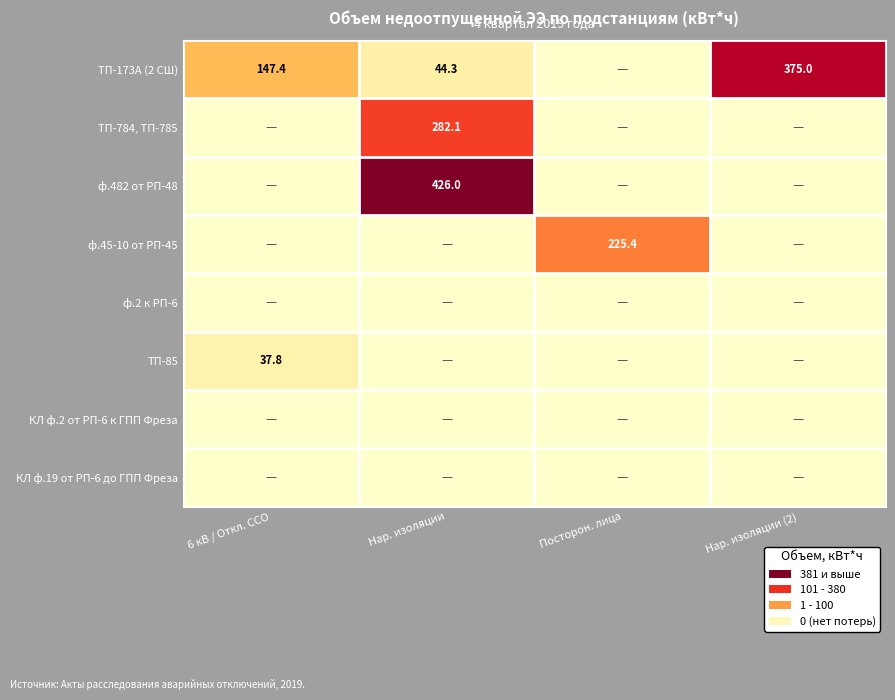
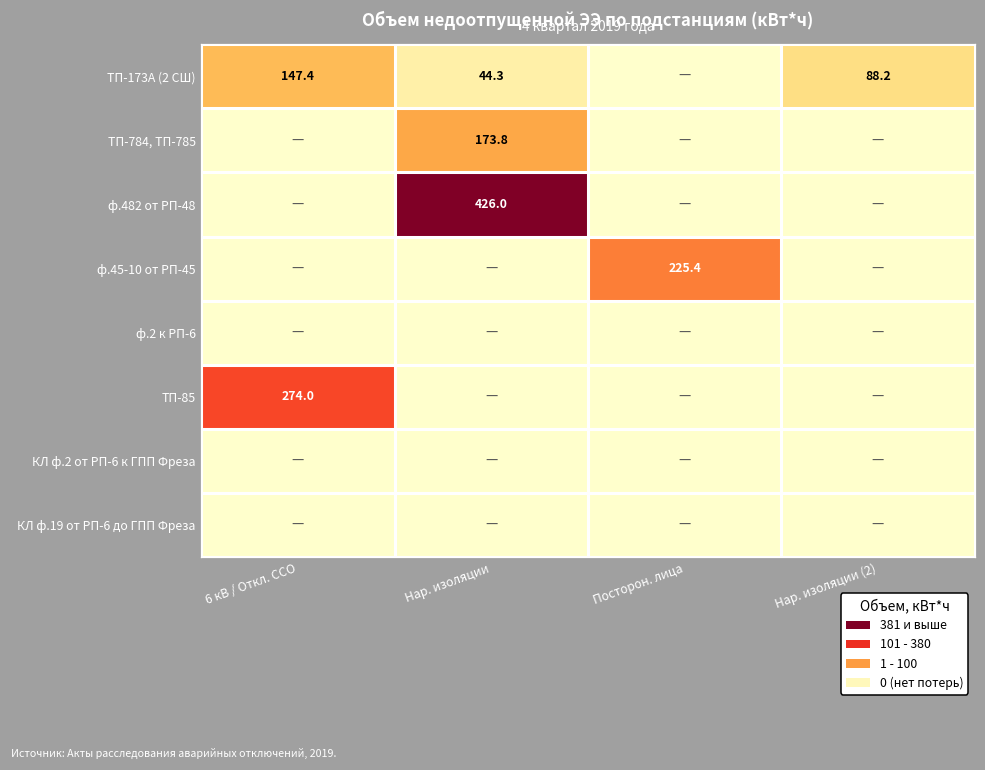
  {
    "ТП-173А (2 СШ)": {
      "6 кВ / Откл. ССО": 147.4,
      "Нар. изоляции": 44.3,
-     "Нар. изоляции (2)": 375.0
+     "Нар. изоляции (2)": 88.2
    },
    "ТП-784, ТП-785": {
-     "Нар. изоляции": 282.1
+     "Нар. изоляции": 173.8
    },
    "ф.482 от РП-48": {
      "Нар. изоляции": 426.0
    },
    "ф.45-10 от РП-45": {
      "Посторон. лица": 225.4
    },
    "ТП-85": {
-     "6 кВ / Откл. ССО": 37.8
+     "6 кВ / Откл. ССО": 274.0
    }
  }
